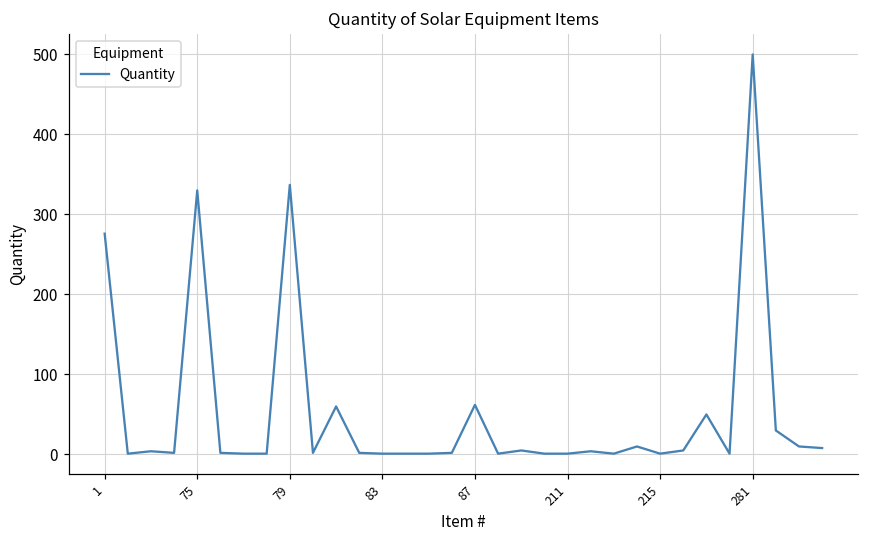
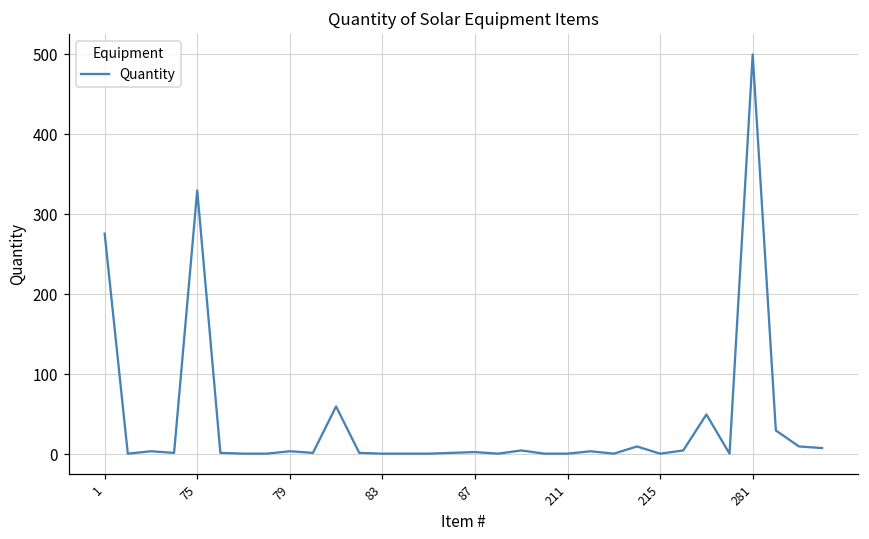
  {
    "1": 280,
    "75": 330,
-   "79": 340,
+   "79": 0,
    "83": 0,
-   "87": 60,
+   "87": 0,
    "211": 0,
    "215": 0,
    "281": 500
  }
